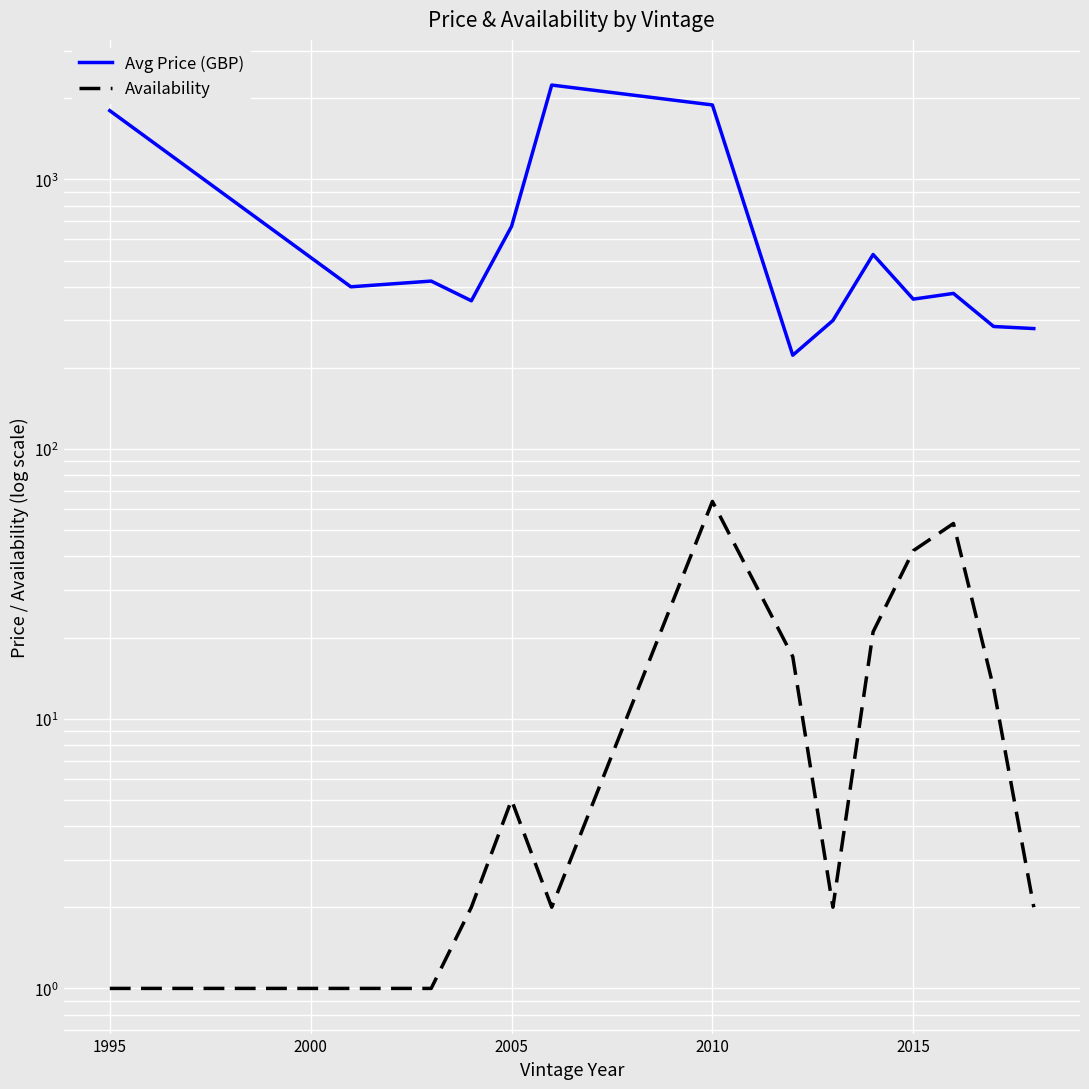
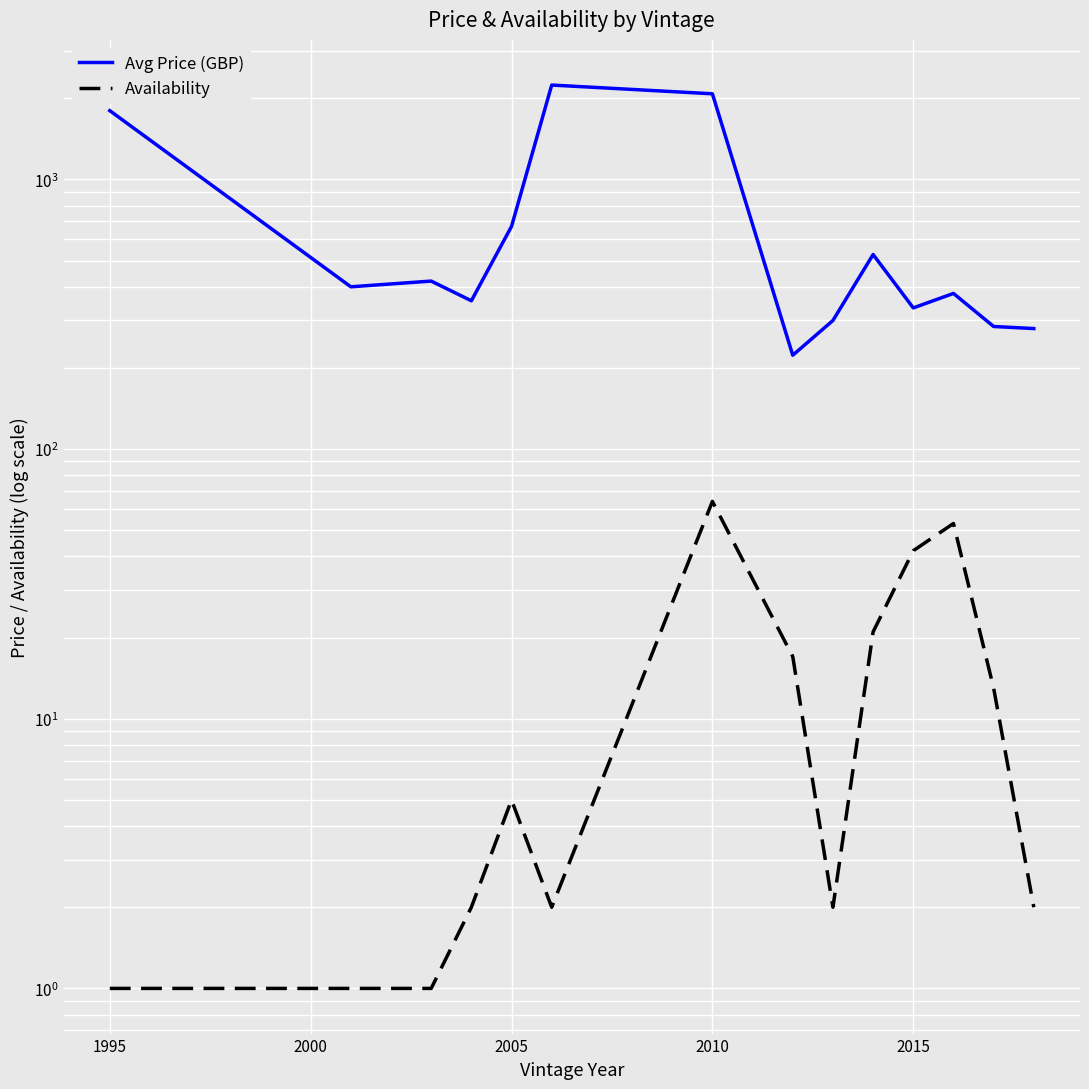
  {
    "Avg Price (GBP)": {
      "1995": 1800,
      "2005": 670,
-     "2010": 1900,
-     "2015": 360
+     "2010": 2100,
+     "2015": 330
    },
    "Availability": {
      "1995": 1,
      "2005": 5,
      "2010": 64,
      "2015": 42
    }
  }
